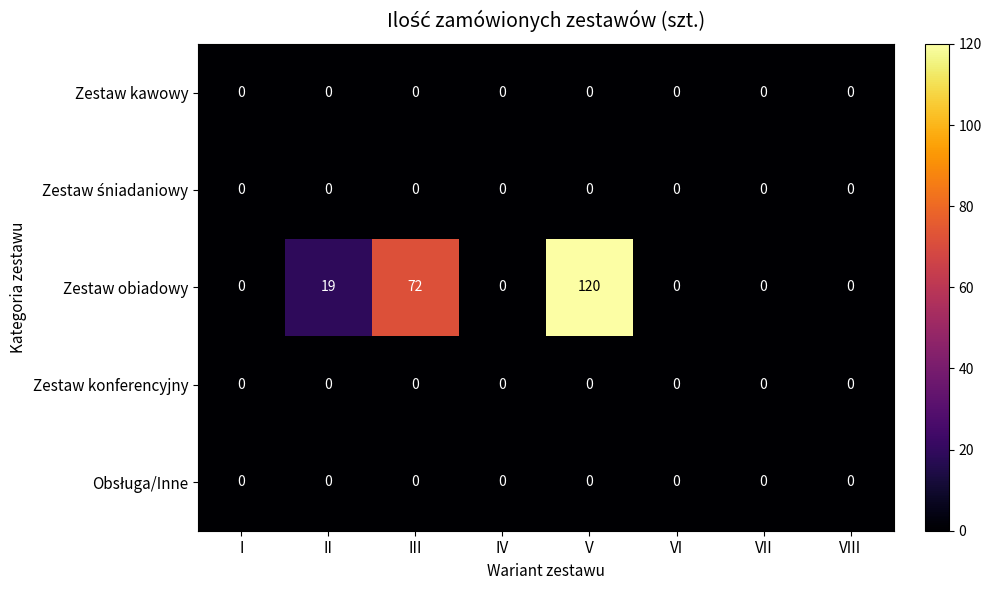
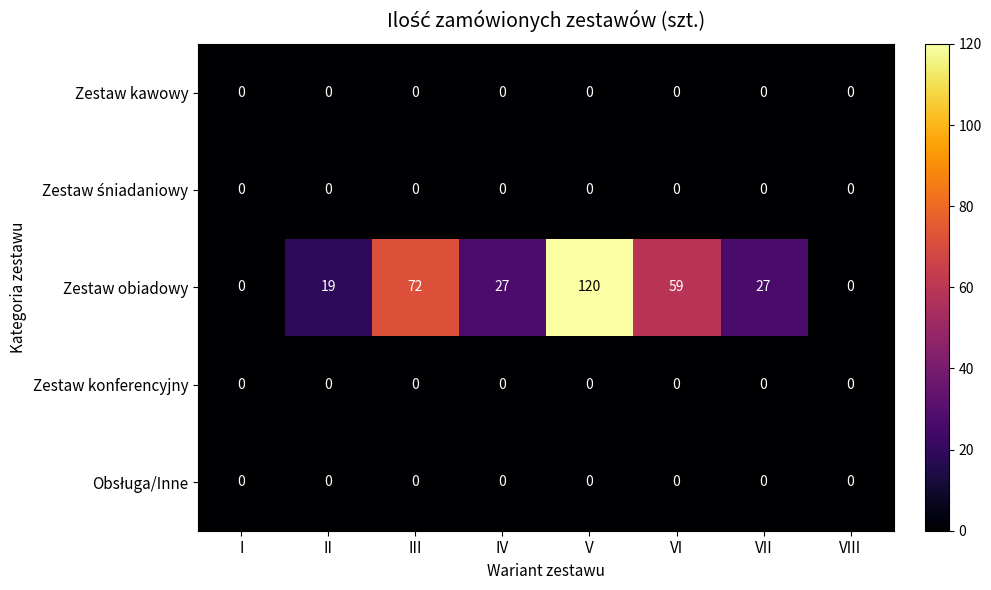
  {
    "Zestaw kawowy": {
      "I": 0,
      "II": 0,
      "III": 0,
      "IV": 0,
      "V": 0,
      "VI": 0,
      "VII": 0,
      "VIII": 0
    },
    "Zestaw śniadaniowy": {
      "I": 0,
      "II": 0,
      "III": 0,
      "IV": 0,
      "V": 0,
      "VI": 0,
      "VII": 0,
      "VIII": 0
    },
    "Zestaw obiadowy": {
      "I": 0,
      "II": 19,
      "III": 72,
-     "IV": 0,
+     "IV": 27,
      "V": 120,
-     "VI": 0,
-     "VII": 0,
+     "VI": 59,
+     "VII": 27,
      "VIII": 0
    },
    "Zestaw konferencyjny": {
      "I": 0,
      "II": 0,
      "III": 0,
      "IV": 0,
      "V": 0,
      "VI": 0,
      "VII": 0,
      "VIII": 0
    },
    "Obsługa/Inne": {
      "I": 0,
      "II": 0,
      "III": 0,
      "IV": 0,
      "V": 0,
      "VI": 0,
      "VII": 0,
      "VIII": 0
    }
  }
